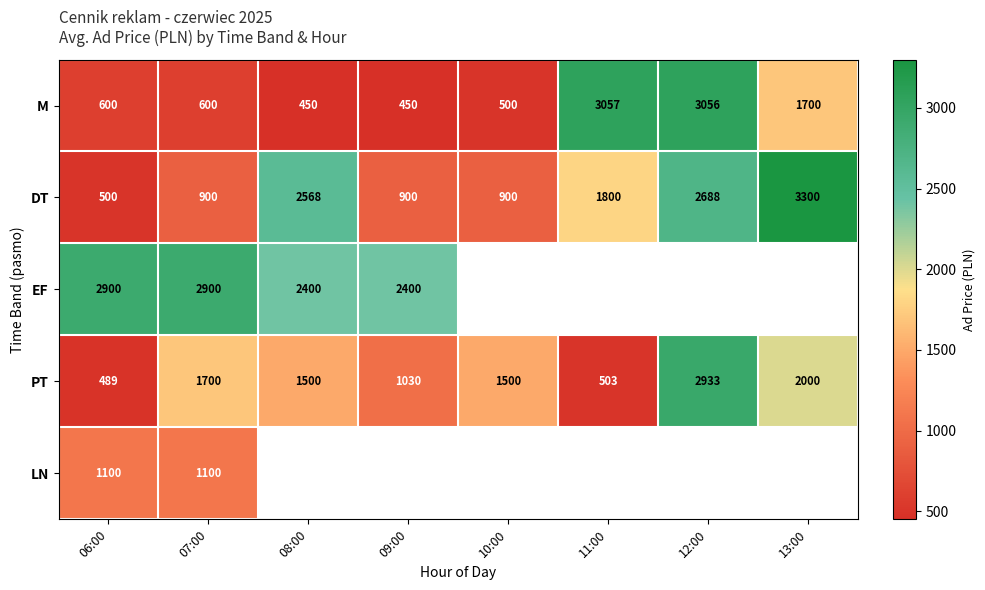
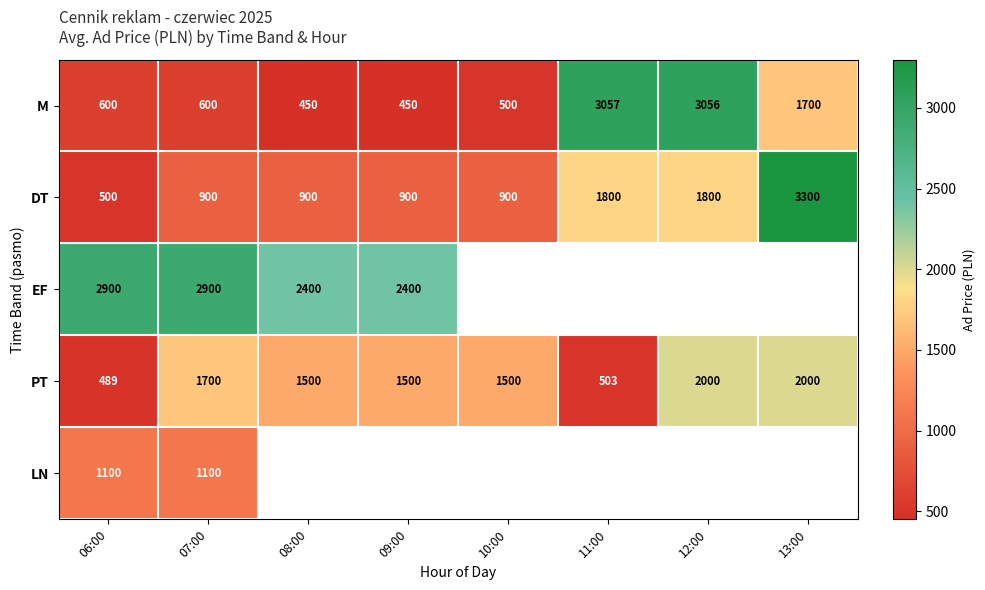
  {
    "M": {
      "06:00": 600,
      "07:00": 600,
      "08:00": 450,
      "09:00": 450,
      "10:00": 500,
      "11:00": 3057,
      "12:00": 3056,
      "13:00": 1700
    },
    "DT": {
      "06:00": 500,
      "07:00": 900,
-     "08:00": 2568,
+     "08:00": 900,
      "09:00": 900,
      "10:00": 900,
      "11:00": 1800,
-     "12:00": 2688,
+     "12:00": 1800,
      "13:00": 3300
    },
    "EF": {
      "06:00": 2900,
      "07:00": 2900,
      "08:00": 2400,
      "09:00": 2400
    },
    "PT": {
      "06:00": 489,
      "07:00": 1700,
      "08:00": 1500,
-     "09:00": 1030,
+     "09:00": 1500,
      "10:00": 1500,
      "11:00": 503,
-     "12:00": 2933,
+     "12:00": 2000,
      "13:00": 2000
    },
    "LN": {
      "06:00": 1100,
      "07:00": 1100
    }
  }
